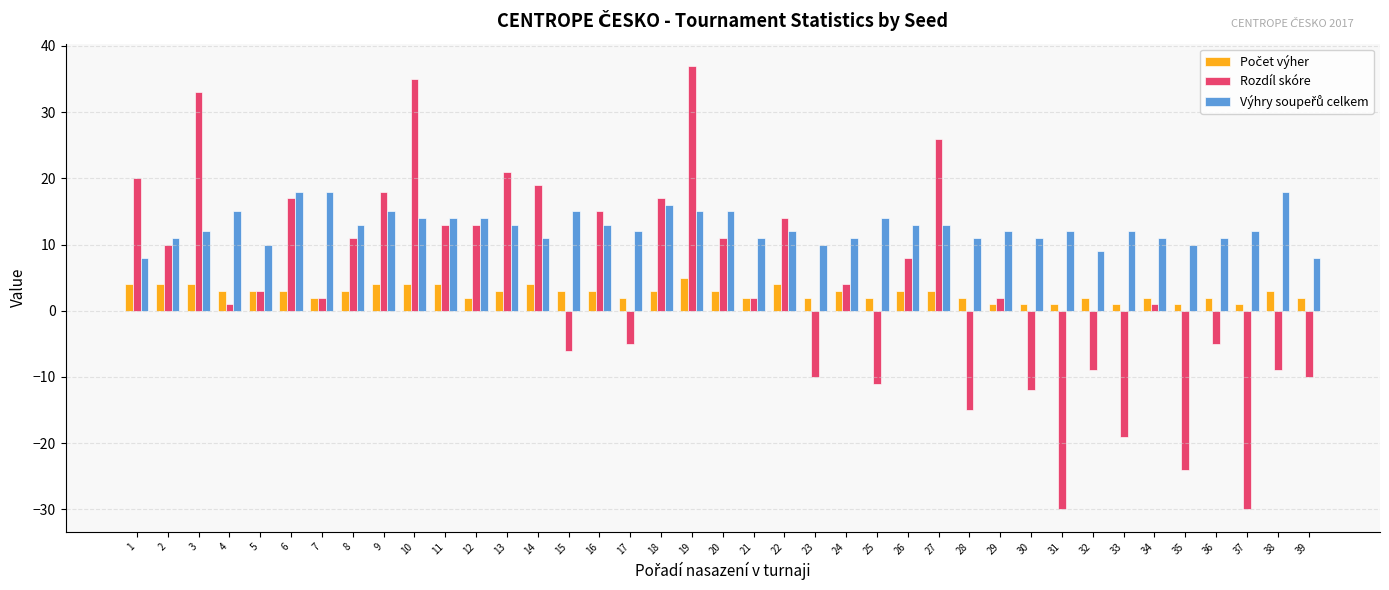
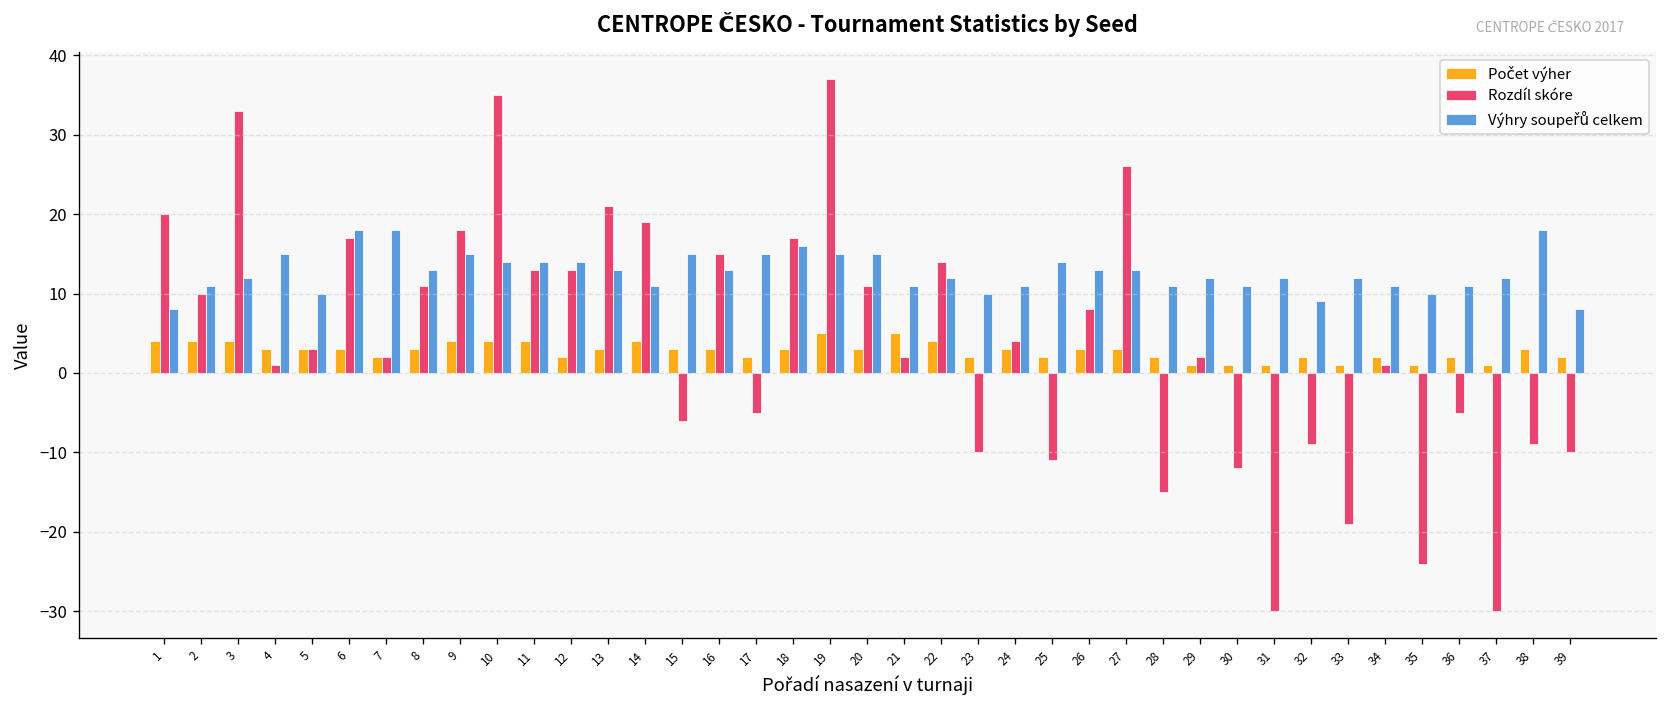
  {
    "Počet výher": {
      "1": 4,
      "2": 4,
      "3": 4,
      "4": 3,
      "5": 3,
      "6": 3,
      "7": 2,
      "8": 3,
      "9": 4,
      "10": 4,
      "11": 4,
      "12": 2,
      "13": 3,
      "14": 4,
      "15": 3,
      "16": 3,
      "17": 2,
      "18": 3,
      "19": 5,
      "20": 3,
-     "21": 2,
+     "21": 5,
      "22": 4,
      "23": 2,
      "24": 3,
      "25": 2,
      "26": 3,
      "27": 3,
      "28": 2,
      "29": 1,
      "30": 1,
      "31": 1,
      "32": 2,
      "33": 1,
      "34": 2,
      "35": 1,
      "36": 2,
      "37": 1,
      "38": 3,
      "39": 2
    },
    "Rozdíl skóre": {
      "1": 20,
      "2": 10,
      "3": 33,
      "4": 1,
      "5": 3,
      "6": 17,
      "7": 2,
      "8": 11,
      "9": 18,
      "10": 35,
      "11": 13,
      "12": 13,
      "13": 21,
      "14": 19,
      "15": -6,
      "16": 15,
      "17": -5,
      "18": 17,
      "19": 37,
      "20": 11,
      "21": 2,
      "22": 14,
      "23": -10,
      "24": 4,
      "25": -11,
      "26": 8,
      "27": 26,
      "28": -15,
      "29": 2,
      "30": -12,
      "31": -30,
      "32": -9,
      "33": -19,
      "34": 1,
      "35": -24,
      "36": -5,
      "37": -30,
      "38": -9,
      "39": -10
    },
    "Výhry soupeřů celkem": {
      "1": 8,
      "2": 11,
      "3": 12,
      "4": 15,
      "5": 10,
      "6": 18,
      "7": 18,
      "8": 13,
      "9": 15,
      "10": 14,
      "11": 14,
      "12": 14,
      "13": 13,
      "14": 11,
      "15": 15,
      "16": 13,
-     "17": 12,
+     "17": 15,
      "18": 16,
      "19": 15,
      "20": 15,
      "21": 11,
      "22": 12,
      "23": 10,
      "24": 11,
      "25": 14,
      "26": 13,
      "27": 13,
      "28": 11,
      "29": 12,
      "30": 11,
      "31": 12,
      "32": 9,
      "33": 12,
      "34": 11,
      "35": 10,
      "36": 11,
      "37": 12,
      "38": 18,
      "39": 8
    }
  }
